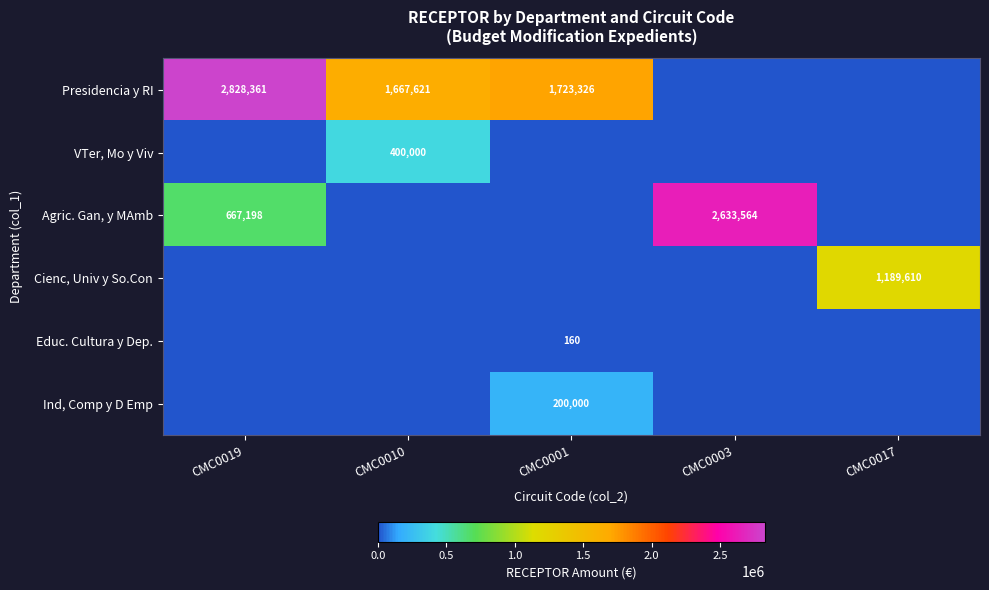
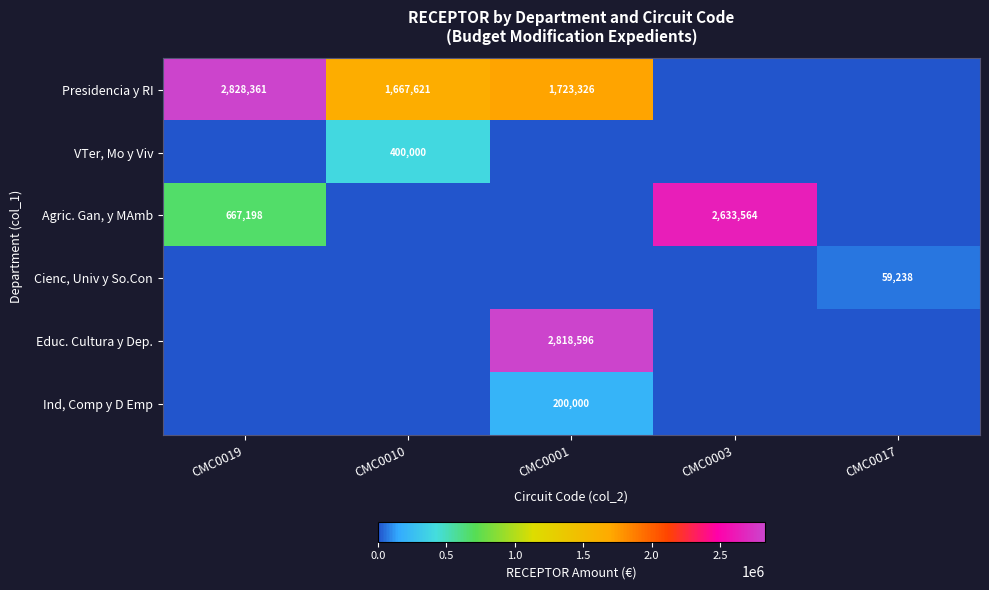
  {
    "Presidencia y RI": {
      "CMC0019": "2,828,361",
      "CMC0010": "1,667,621",
      "CMC0001": "1,723,326"
    },
    "VTer, Mo y Viv": {
      "CMC0010": "400,000"
    },
    "Agric. Gan, y MAmb": {
      "CMC0019": "667,198",
      "CMC0003": "2,633,564"
    },
    "Cienc, Univ y So.Con": {
-     "CMC0017": "1,189,610"
+     "CMC0017": "59,238"
    },
    "Educ. Cultura y Dep.": {
-     "CMC0001": "160"
+     "CMC0001": "2,818,596"
    },
    "Ind, Comp y D Emp": {
      "CMC0001": "200,000"
    }
  }
